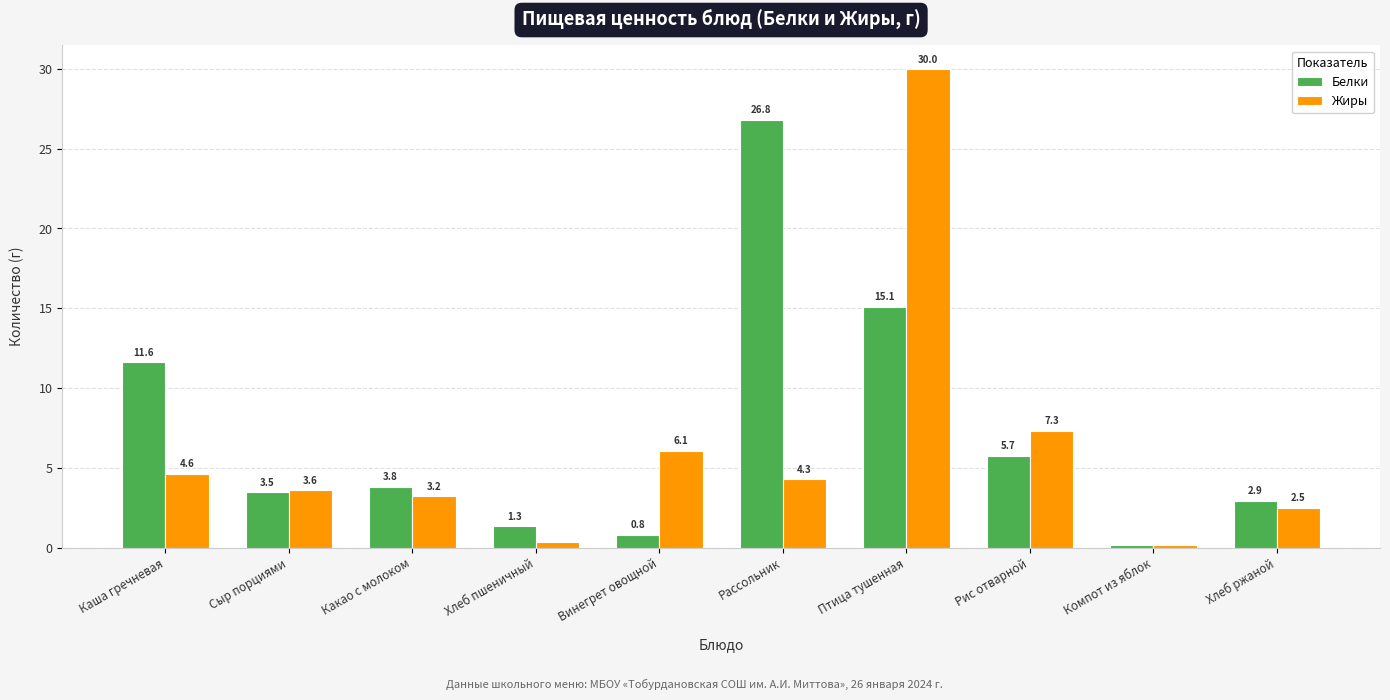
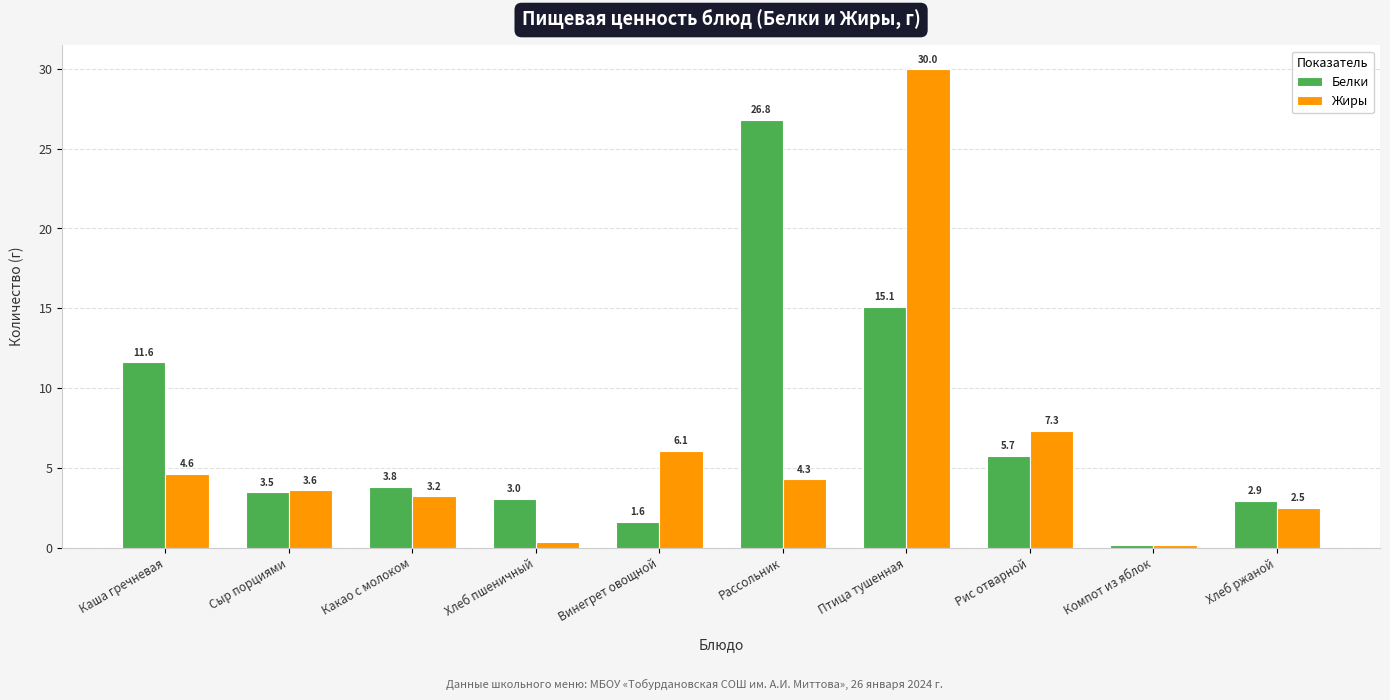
  {
    "Белки": {
      "Каша гречневая": 11.6,
      "Сыр порциями": 3.5,
      "Какао с молоком": 3.8,
-     "Хлеб пшеничный": 1.3,
-     "Винегрет овощной": 0.8,
+     "Хлеб пшеничный": 3.0,
+     "Винегрет овощной": 1.6,
      "Рассольник": 26.8,
      "Птица тушенная": 15.1,
      "Рис отварной": 5.7,
      "Хлеб ржаной": 2.9
    },
    "Жиры": {
      "Каша гречневая": 4.6,
      "Сыр порциями": 3.6,
      "Какао с молоком": 3.2,
      "Винегрет овощной": 6.1,
      "Рассольник": 4.3,
      "Птица тушенная": 30.0,
      "Рис отварной": 7.3,
      "Хлеб ржаной": 2.5
    }
  }
